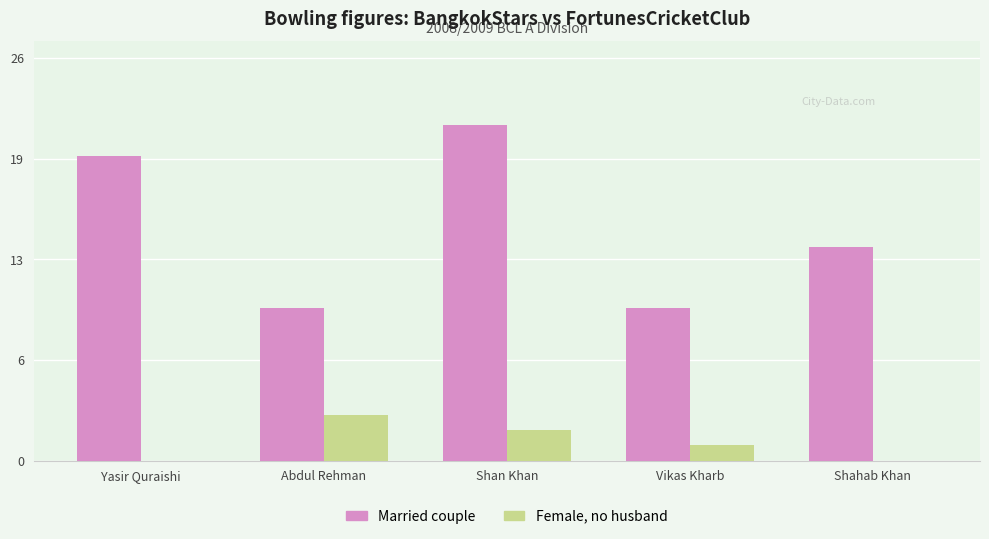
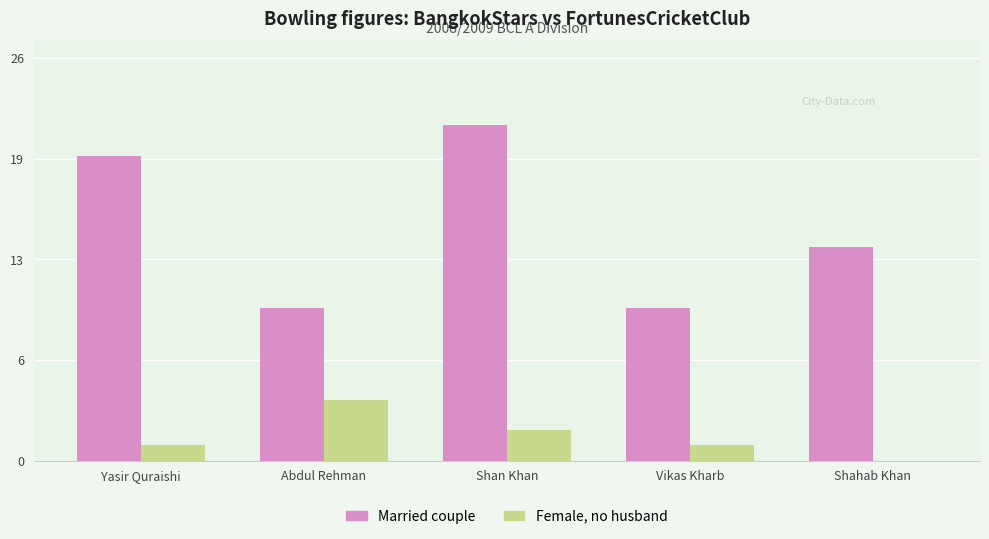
  {
    "Married couple": {
      "Yasir Quraishi": 20,
      "Abdul Rehman": 10,
      "Shan Khan": 22,
      "Vikas Kharb": 10,
      "Shahab Khan": 14
    },
    "Female, no husband": {
-     "Yasir Quraishi": 0,
-     "Abdul Rehman": 3,
+     "Yasir Quraishi": 1,
+     "Abdul Rehman": 4,
      "Shan Khan": 2,
      "Vikas Kharb": 1,
      "Shahab Khan": 0
    }
  }
